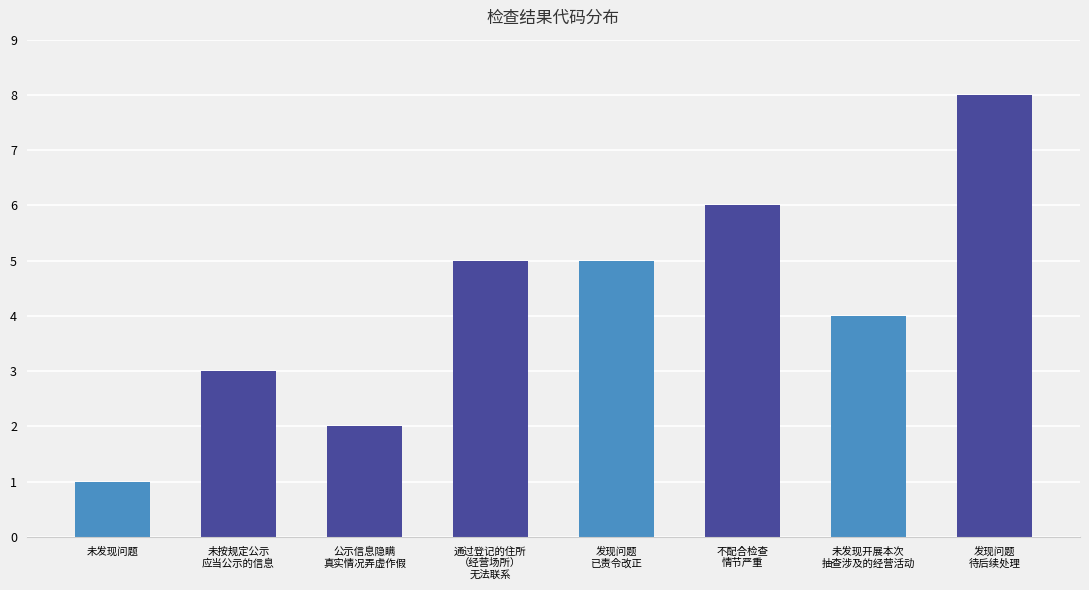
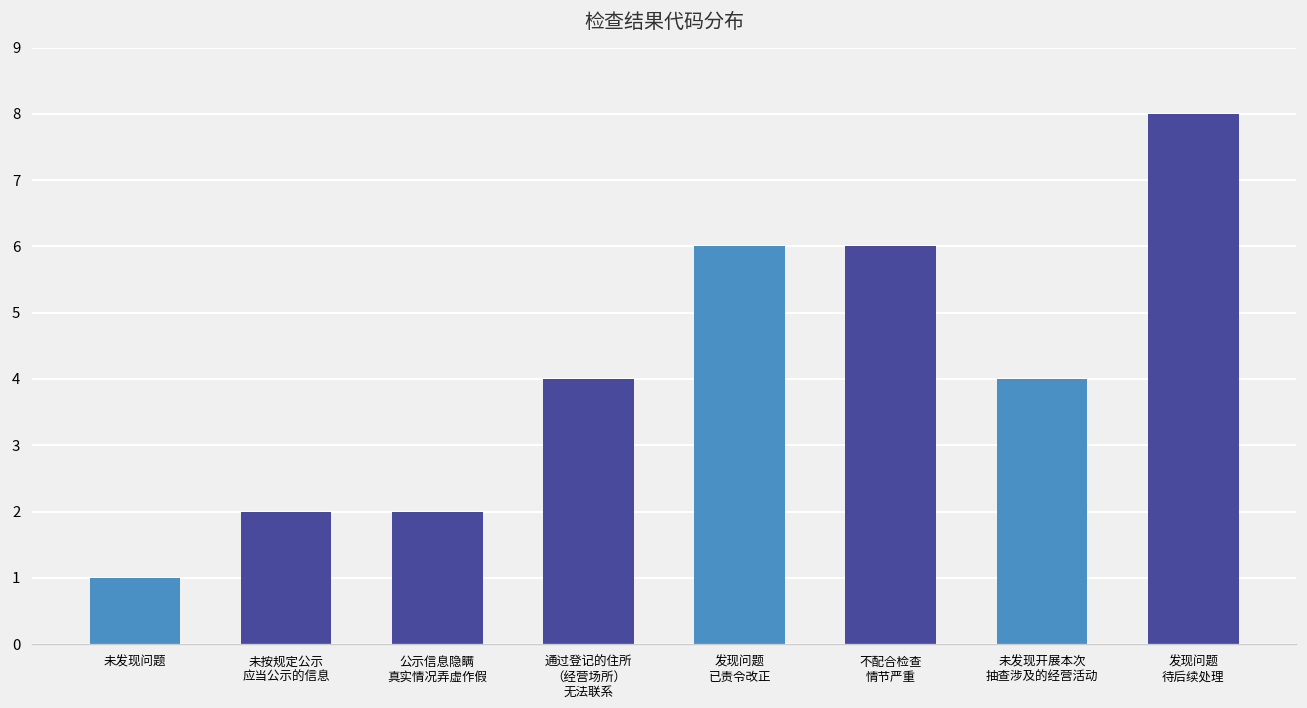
  {
    "未发现问题": 1,
-   "未按规定公示 应当公示的信息": 3,
+   "未按规定公示 应当公示的信息": 2,
    "公示信息隐瞒 真实情况弄虚作假": 2,
-   "通过登记的住所 （经营场所） 无法联系": 5,
-   "发现问题 已责令改正": 5,
+   "通过登记的住所 （经营场所） 无法联系": 4,
+   "发现问题 已责令改正": 6,
    "不配合检查 情节严重": 6,
    "未发现开展本次 抽查涉及的经营活动": 4,
    "发现问题 待后续处理": 8
  }
